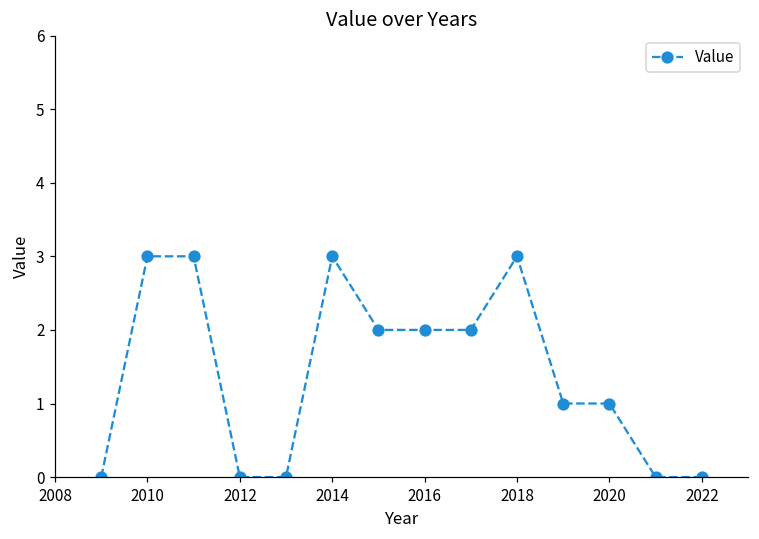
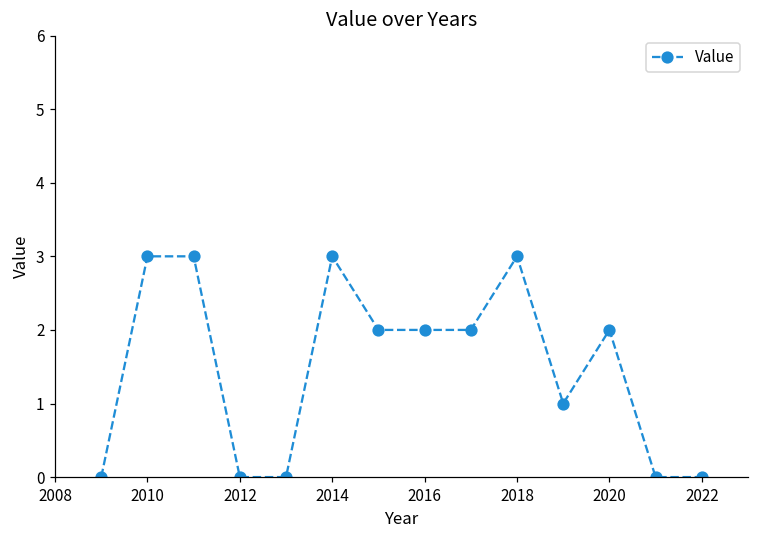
  {
    "2010": 3,
    "2012": 0,
    "2014": 3,
    "2016": 2,
    "2018": 3,
-   "2020": 1,
+   "2020": 2,
    "2022": 0
  }
